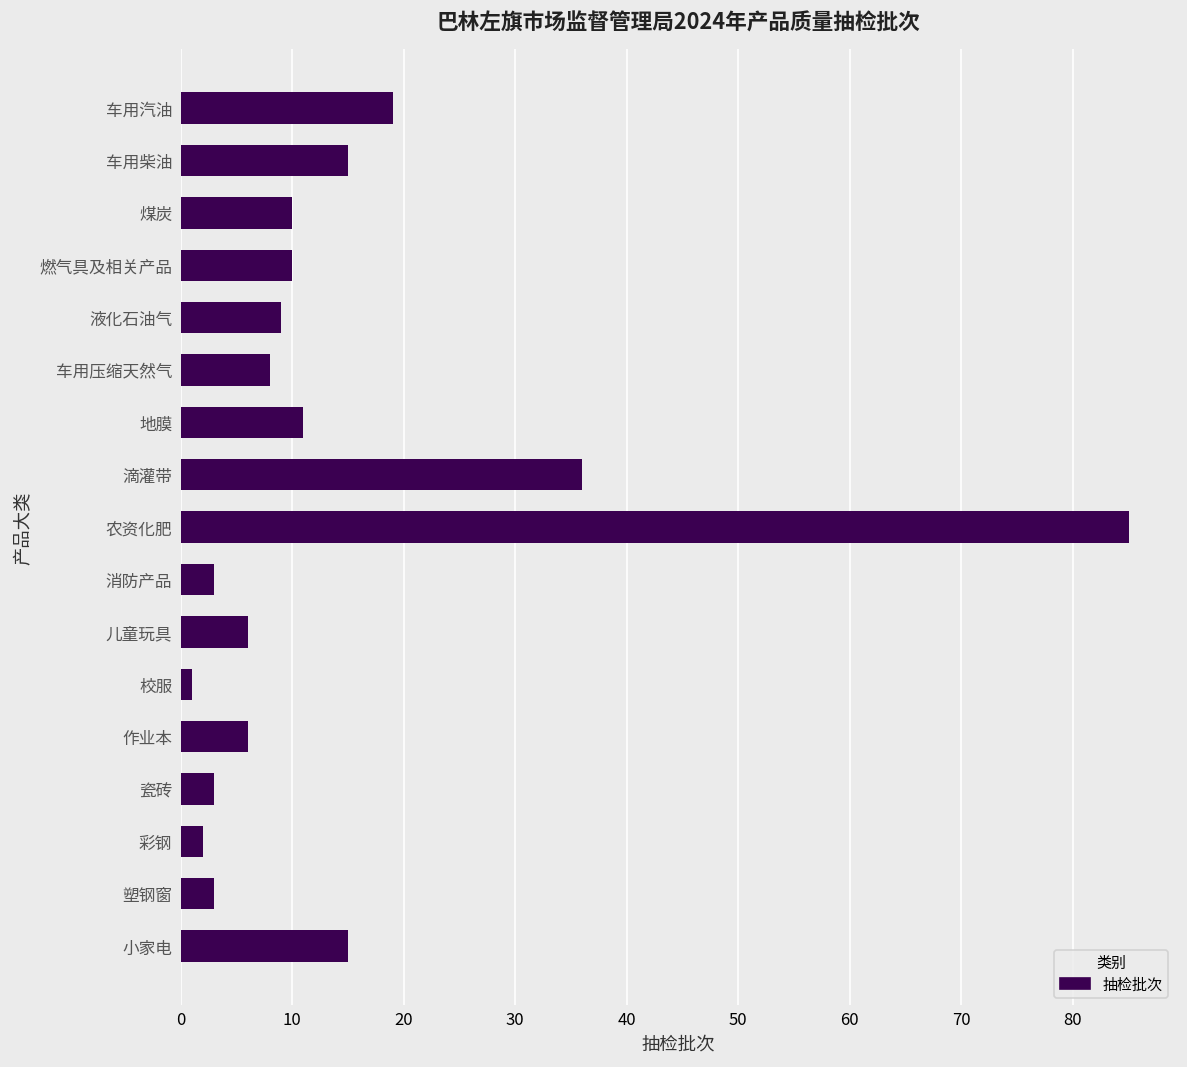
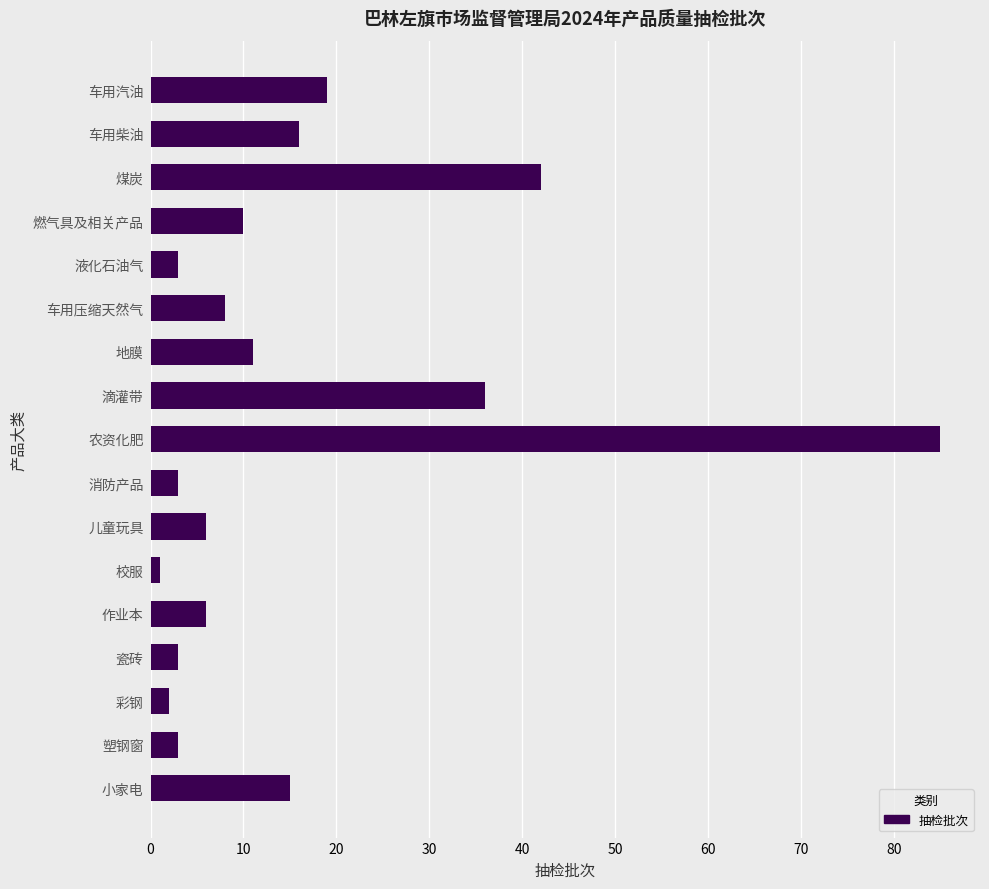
  {
    "车用汽油": 19,
-   "车用柴油": 15,
-   "煤炭": 10,
+   "车用柴油": 16,
+   "煤炭": 42,
    "燃气具及相关产品": 10,
-   "液化石油气": 9,
+   "液化石油气": 3,
    "车用压缩天然气": 8,
    "地膜": 11,
    "滴灌带": 36,
    "农资化肥": 85,
    "消防产品": 3,
    "儿童玩具": 6,
    "校服": 1,
    "作业本": 6,
    "瓷砖": 3,
    "彩钢": 2,
    "塑钢窗": 3,
    "小家电": 15
  }
